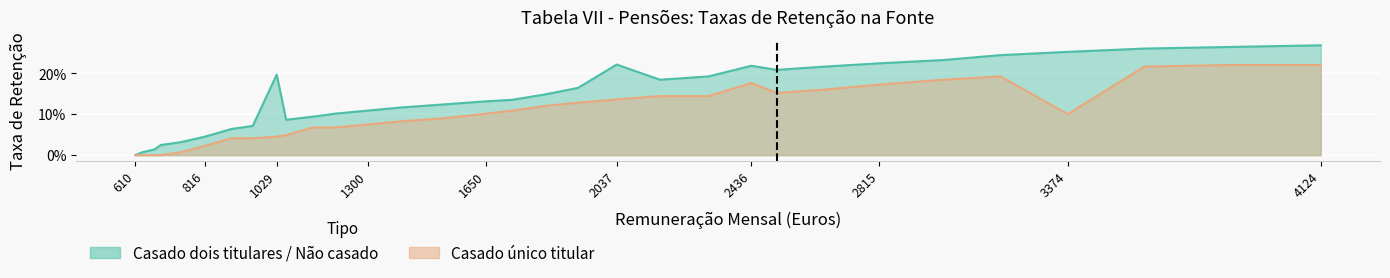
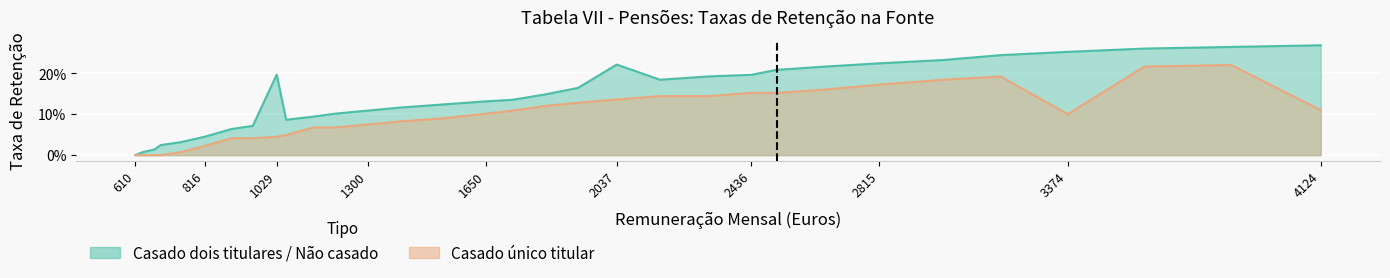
  {
    "Casado dois titulares / Não casado": {
      "816": "5%",
      "1029": "20%",
      "1300": "11%",
      "1650": "13%",
      "2037": "22%",
-     "2436": "22%",
+     "2436": "20%",
      "2815": "22%",
      "3374": "25%",
      "4124": "27%"
    },
    "Casado único titular": {
      "816": "2%",
      "1029": "5%",
      "1300": "8%",
      "1650": "10%",
      "2037": "14%",
-     "2436": "18%",
+     "2436": "15%",
      "2815": "17%",
      "3374": "10%",
-     "4124": "22%"
+     "4124": "11%"
    }
  }
